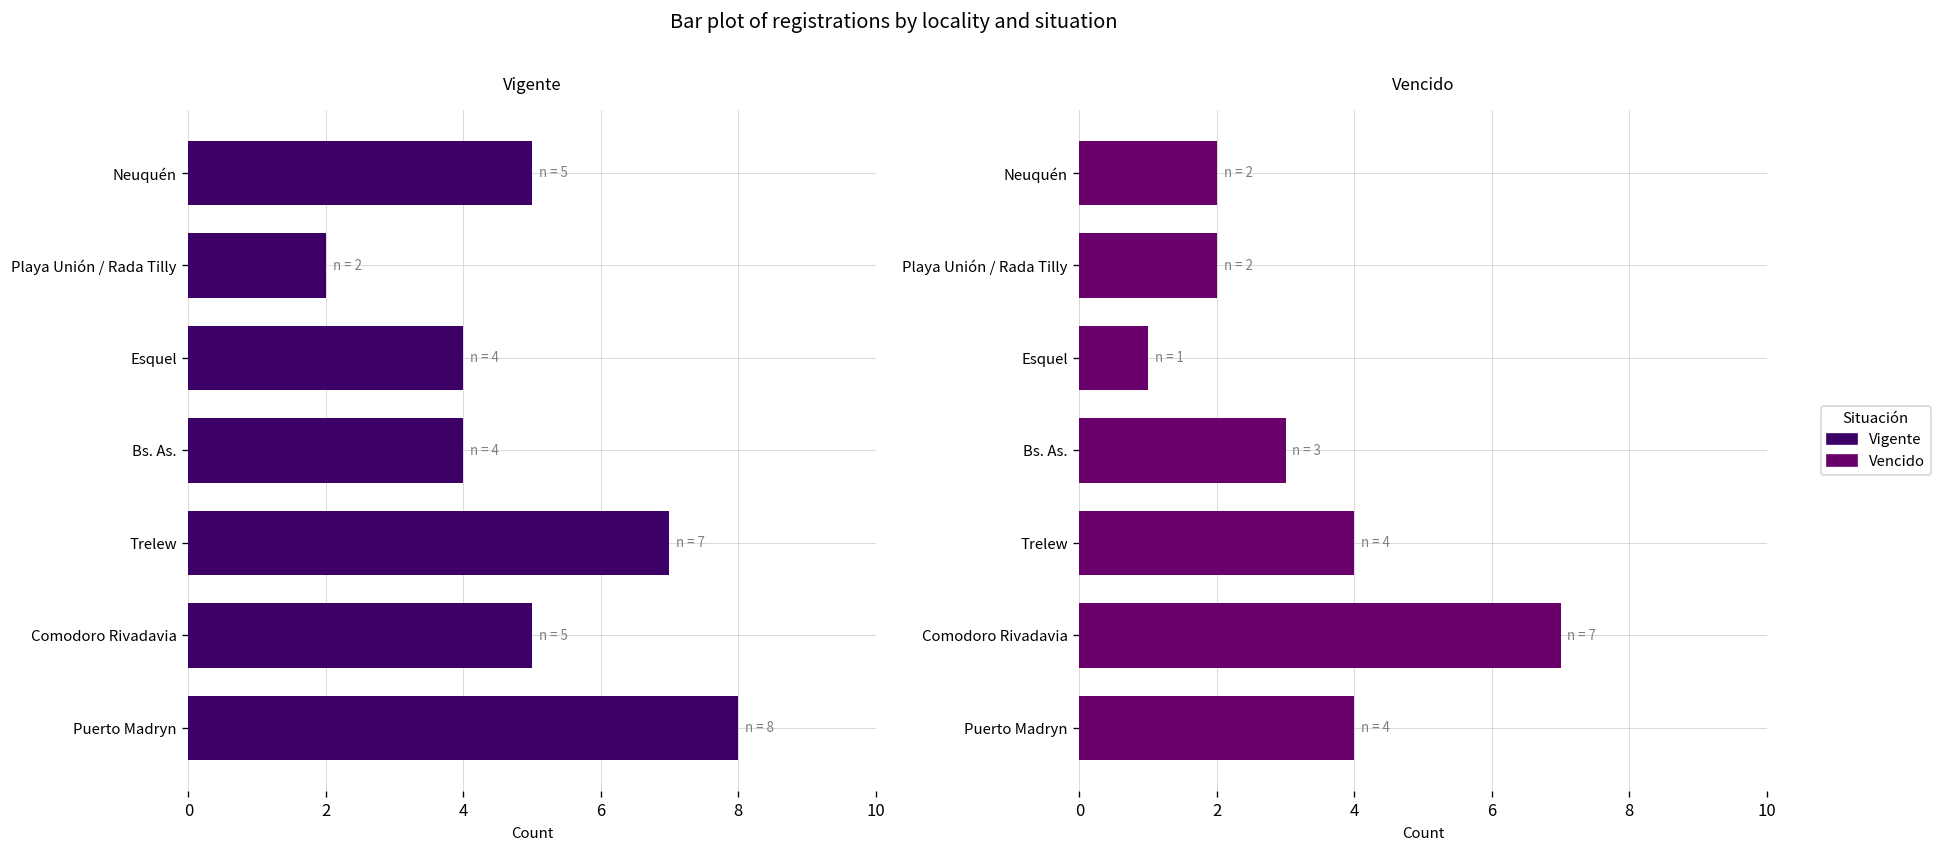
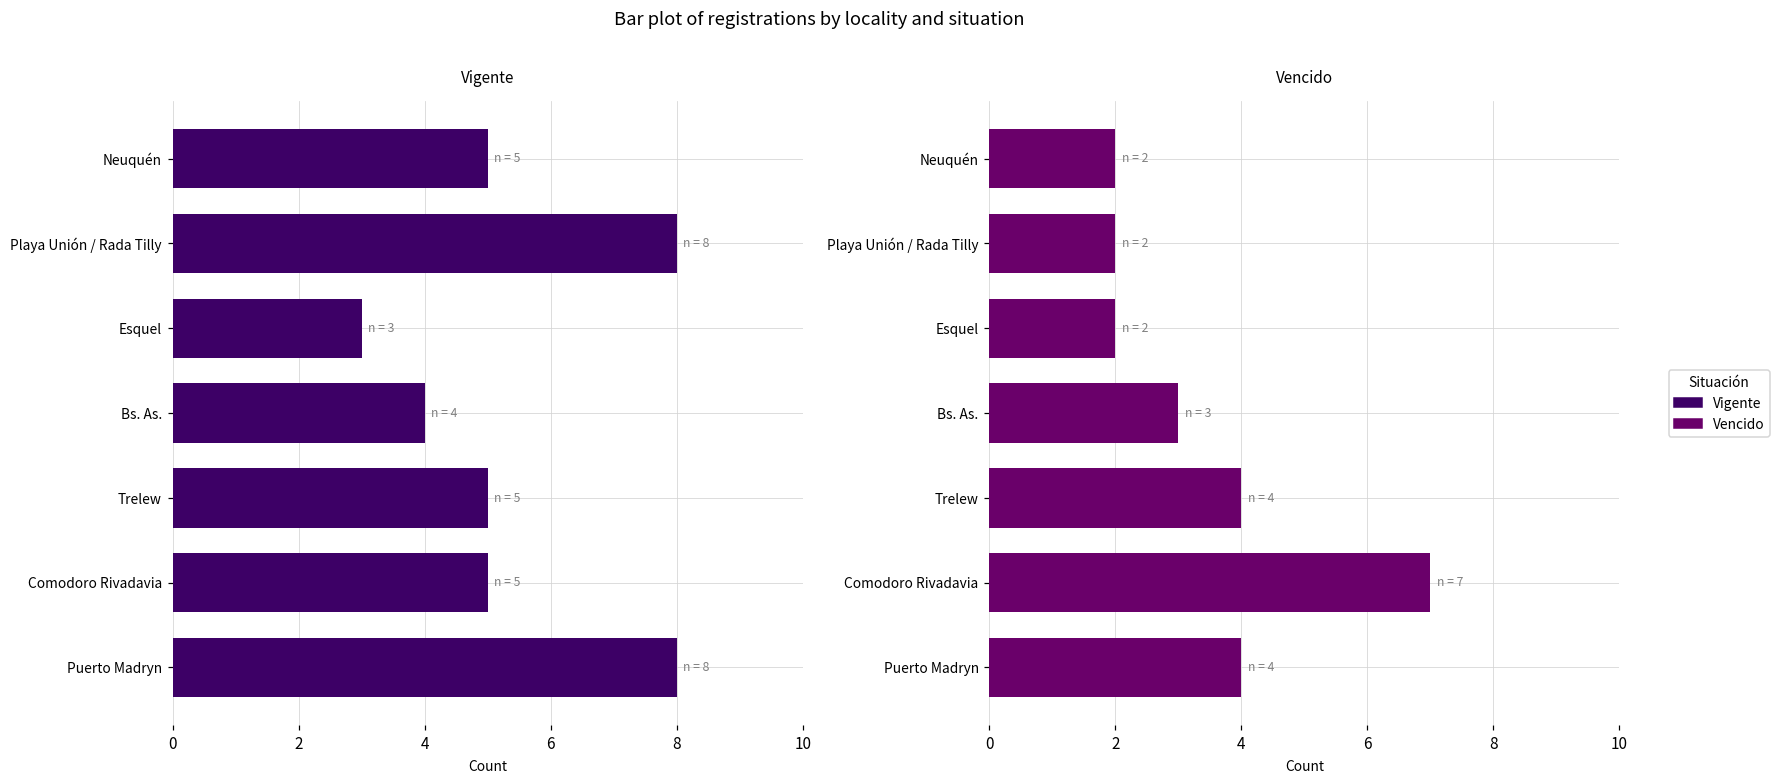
  {
    "Vigente": {
      "Neuquén": 5,
-     "Playa Unión / Rada Tilly": 2,
-     "Esquel": 4,
+     "Playa Unión / Rada Tilly": 8,
+     "Esquel": 3,
      "Bs. As.": 4,
-     "Trelew": 7,
+     "Trelew": 5,
      "Comodoro Rivadavia": 5,
      "Puerto Madryn": 8
    },
    "Vencido": {
      "Neuquén": 2,
      "Playa Unión / Rada Tilly": 2,
-     "Esquel": 1,
+     "Esquel": 2,
      "Bs. As.": 3,
      "Trelew": 4,
      "Comodoro Rivadavia": 7,
      "Puerto Madryn": 4
    }
  }
